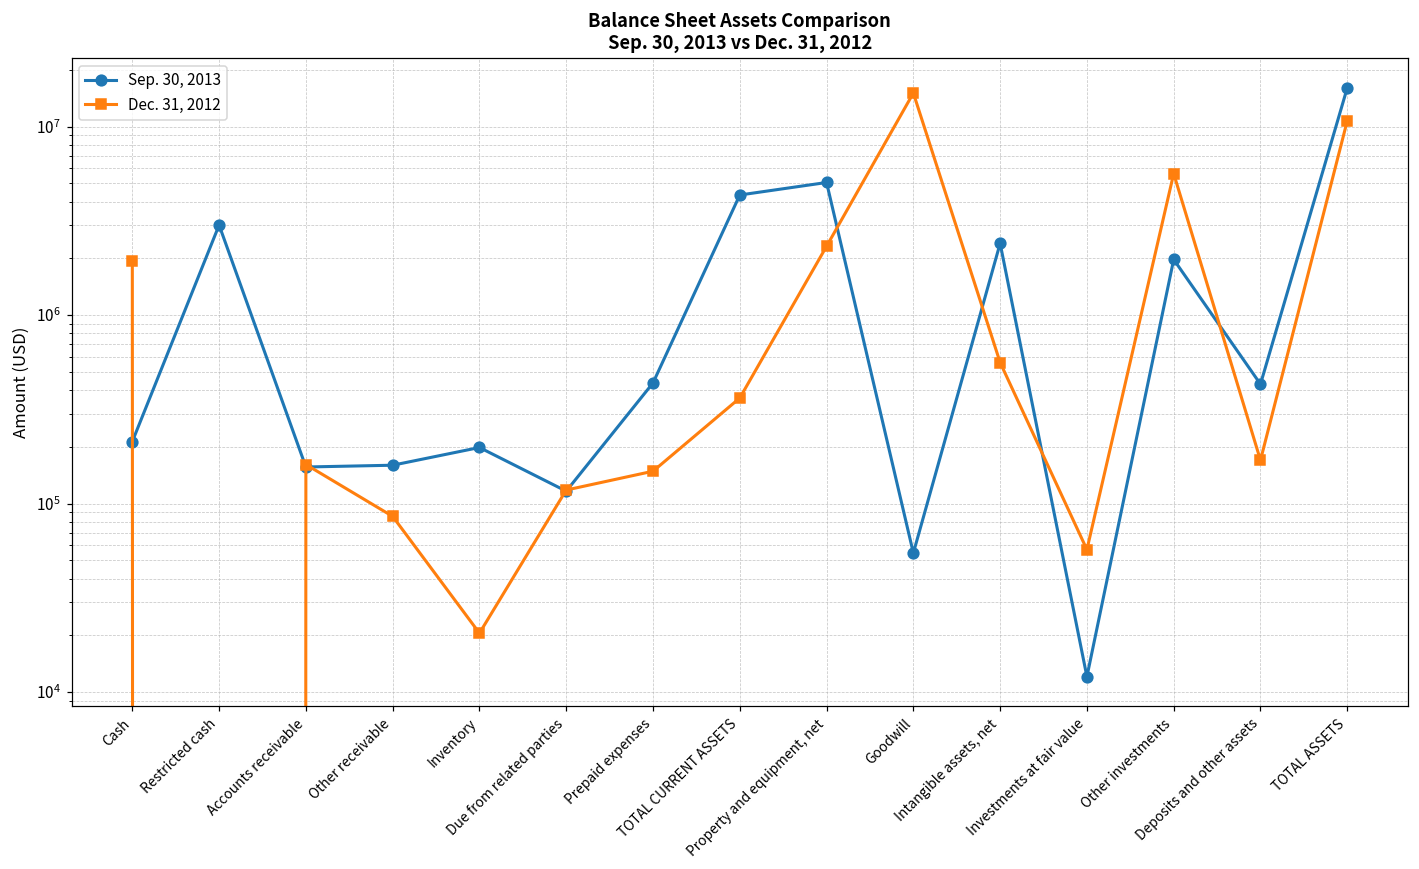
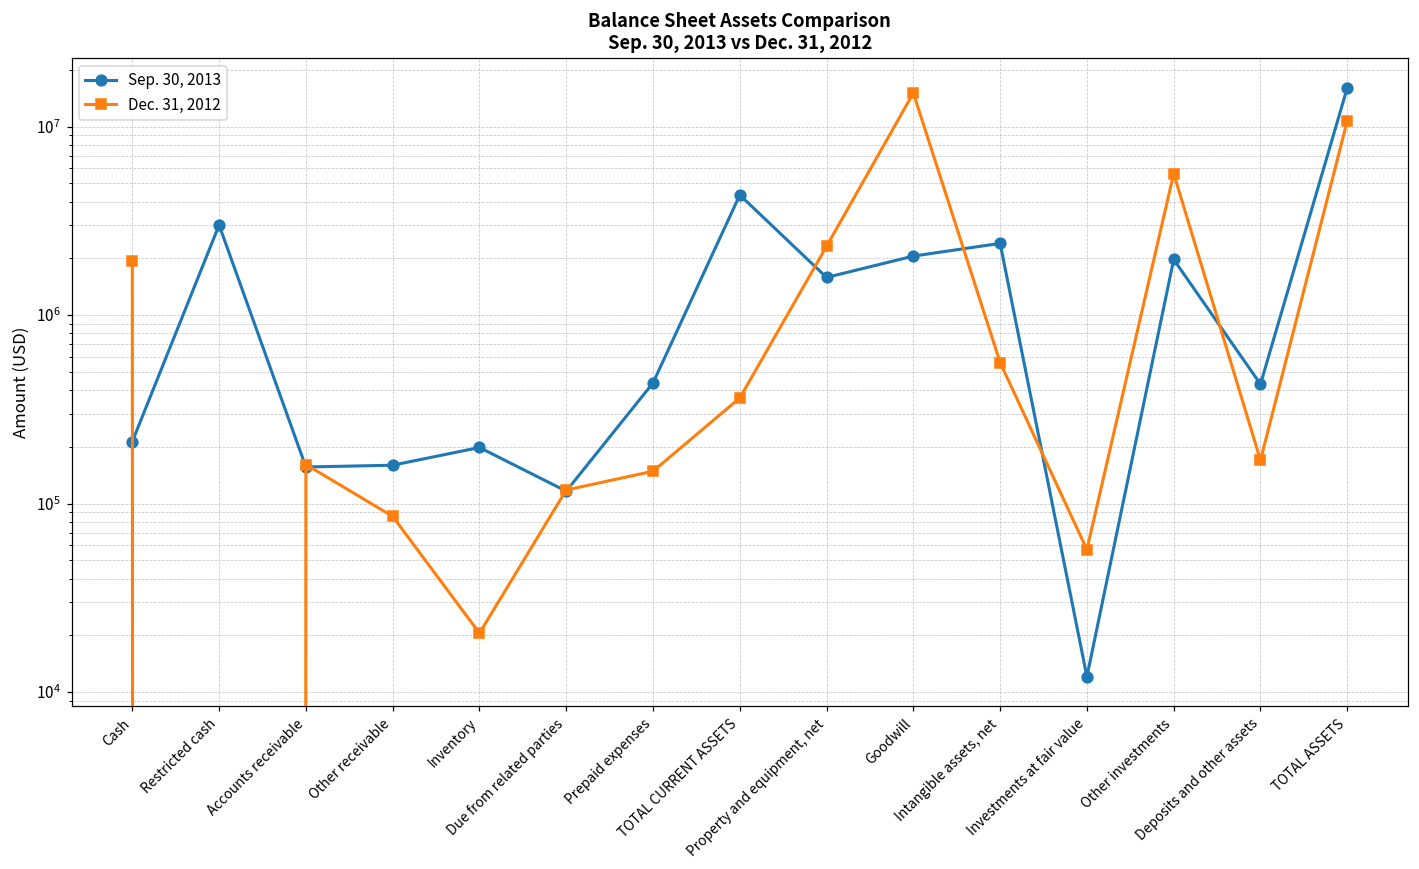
  {
    "Sep. 30, 2013": {
      "Cash": 210000,
      "Restricted cash": 3000000,
      "Other receivable": 160000,
      "Inventory": 200000,
      "Prepaid expenses": 440000,
      "TOTAL CURRENT ASSETS": 4300000,
-     "Property and equipment, net": 5000000,
-     "Goodwill": 55000,
+     "Property and equipment, net": 1600000,
+     "Goodwill": 2100000,
      "Intangible assets, net": 2400000,
      "Investments at fair value": 12000,
      "Other investments": 2000000,
      "Deposits and other assets": 430000,
      "TOTAL ASSETS": 16000000
    },
    "Dec. 31, 2012": {
      "Cash": 1900000,
      "Other receivable": 90000,
      "Inventory": 21000,
      "Prepaid expenses": 150000,
      "TOTAL CURRENT ASSETS": 360000,
      "Property and equipment, net": 2300000,
      "Goodwill": 15000000,
      "Intangible assets, net": 560000,
      "Investments at fair value": 57000,
      "Other investments": 5600000,
      "Deposits and other assets": 170000,
      "TOTAL ASSETS": 11000000
    }
  }
